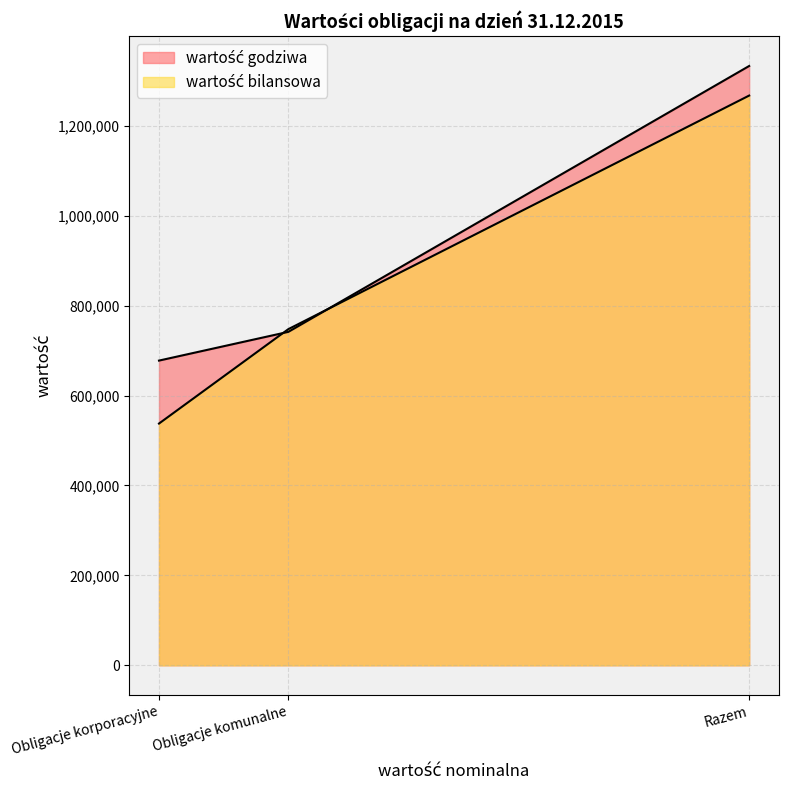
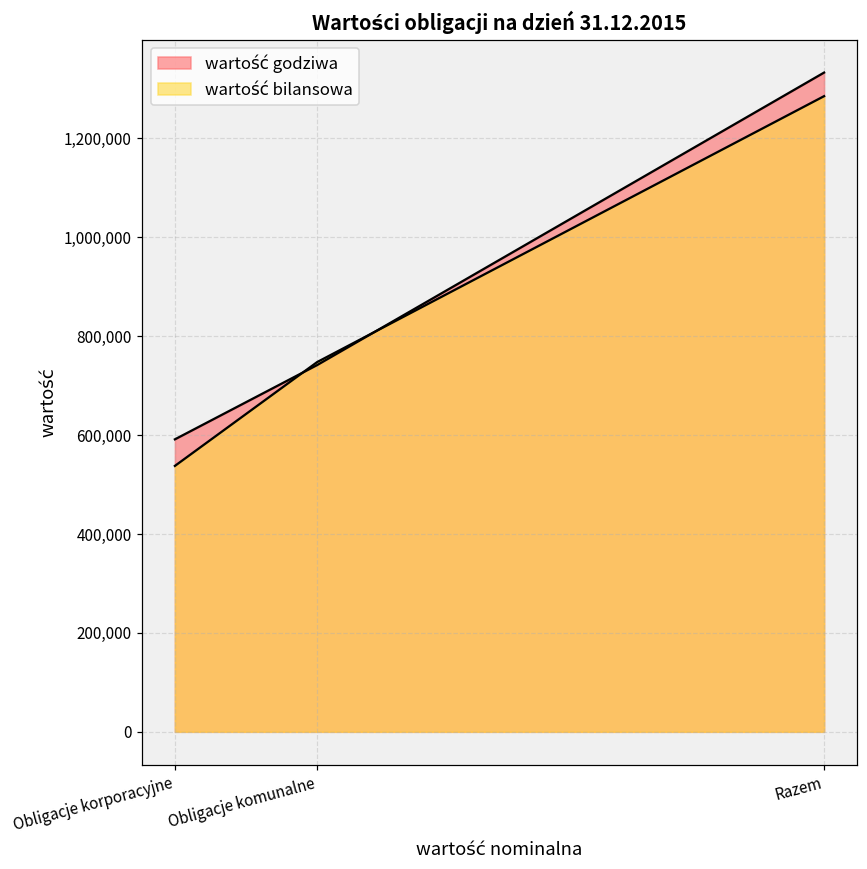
  {
    "wartość godziwa": {
-     "Obligacje korporacyjne": "680,000",
+     "Obligacje korporacyjne": "590,000",
      "Obligacje komunalne": "740,000",
      "Razem": "1,330,000"
    },
    "wartość bilansowa": {
      "Obligacje korporacyjne": "540,000",
      "Obligacje komunalne": "750,000",
-     "Razem": "1,270,000"
+     "Razem": "1,290,000"
    }
  }
